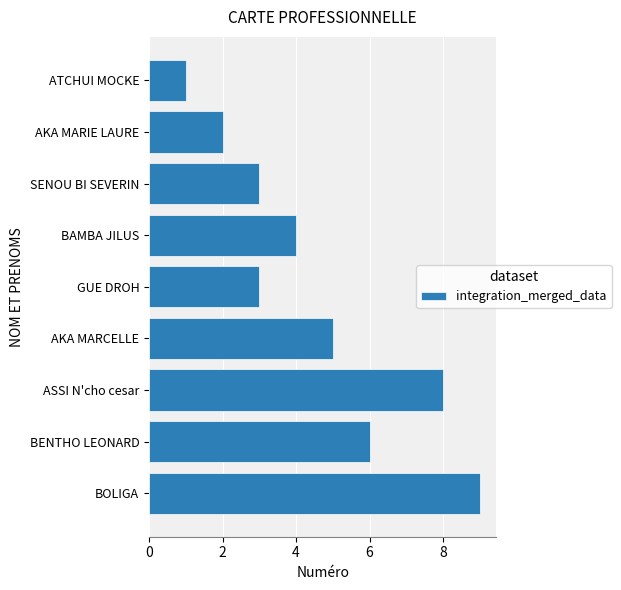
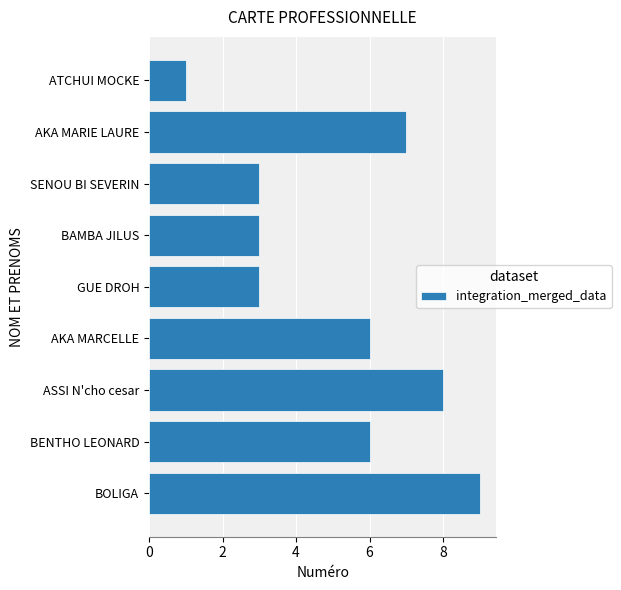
  {
    "ATCHUI MOCKE": 1,
-   "AKA MARIE LAURE": 2,
+   "AKA MARIE LAURE": 7,
    "SENOU BI SEVERIN": 3,
-   "BAMBA JILUS": 4,
+   "BAMBA JILUS": 3,
    "GUE DROH": 3,
-   "AKA MARCELLE": 5,
+   "AKA MARCELLE": 6,
    "ASSI N'cho cesar": 8,
    "BENTHO LEONARD": 6,
    "BOLIGA": 9
  }
